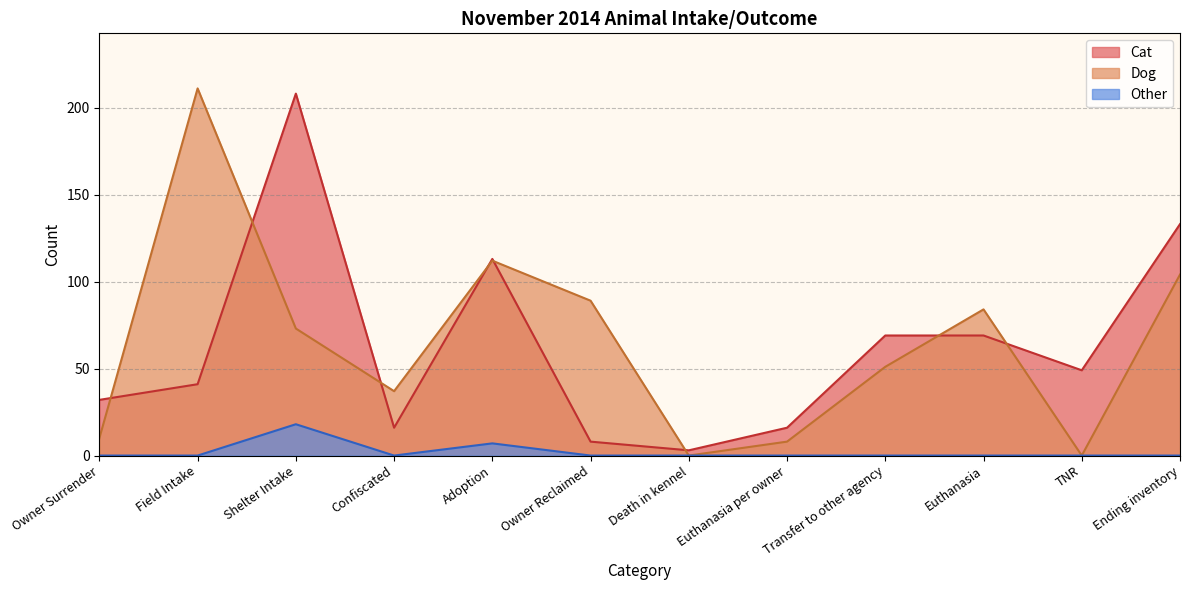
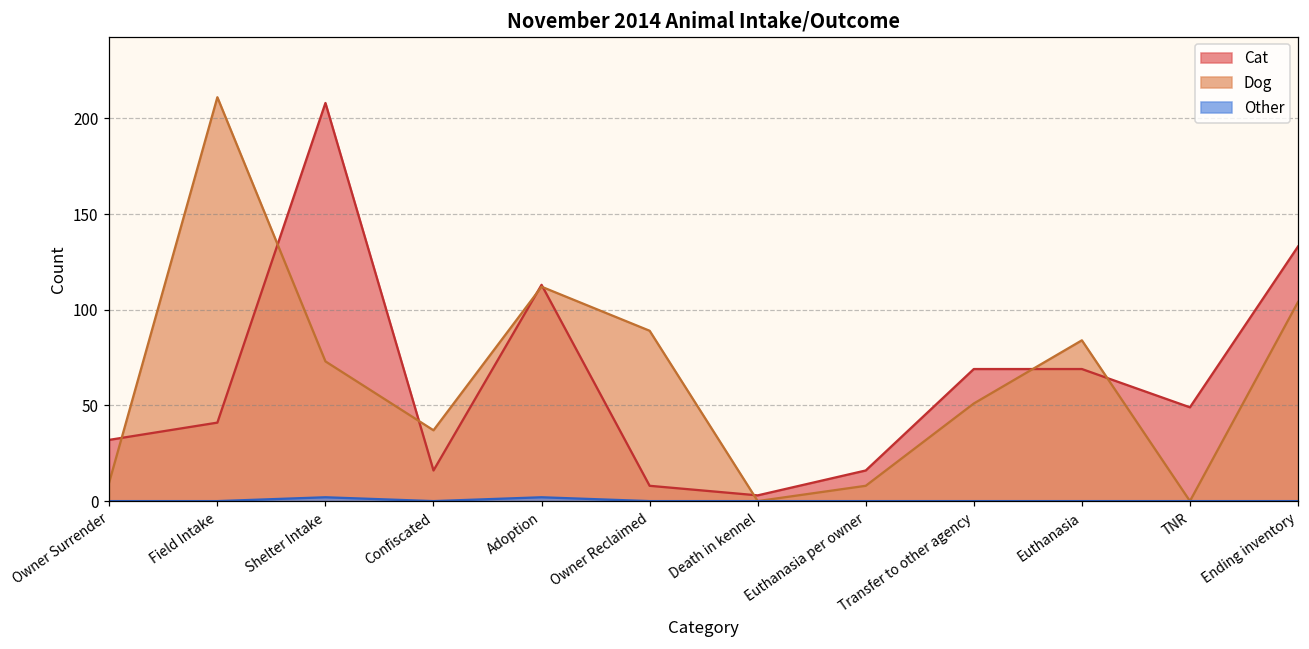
  {
    "Other": {
      "Field Intake": 0,
-     "Shelter Intake": 18,
+     "Shelter Intake": 2,
      "Confiscated": 0,
-     "Adoption": 7,
+     "Adoption": 2,
      "Owner Reclaimed": 0,
      "Euthanasia per owner": 0,
      "Transfer to other agency": 0,
      "Euthanasia": 0,
      "Ending inventory": 0
    }
  }
